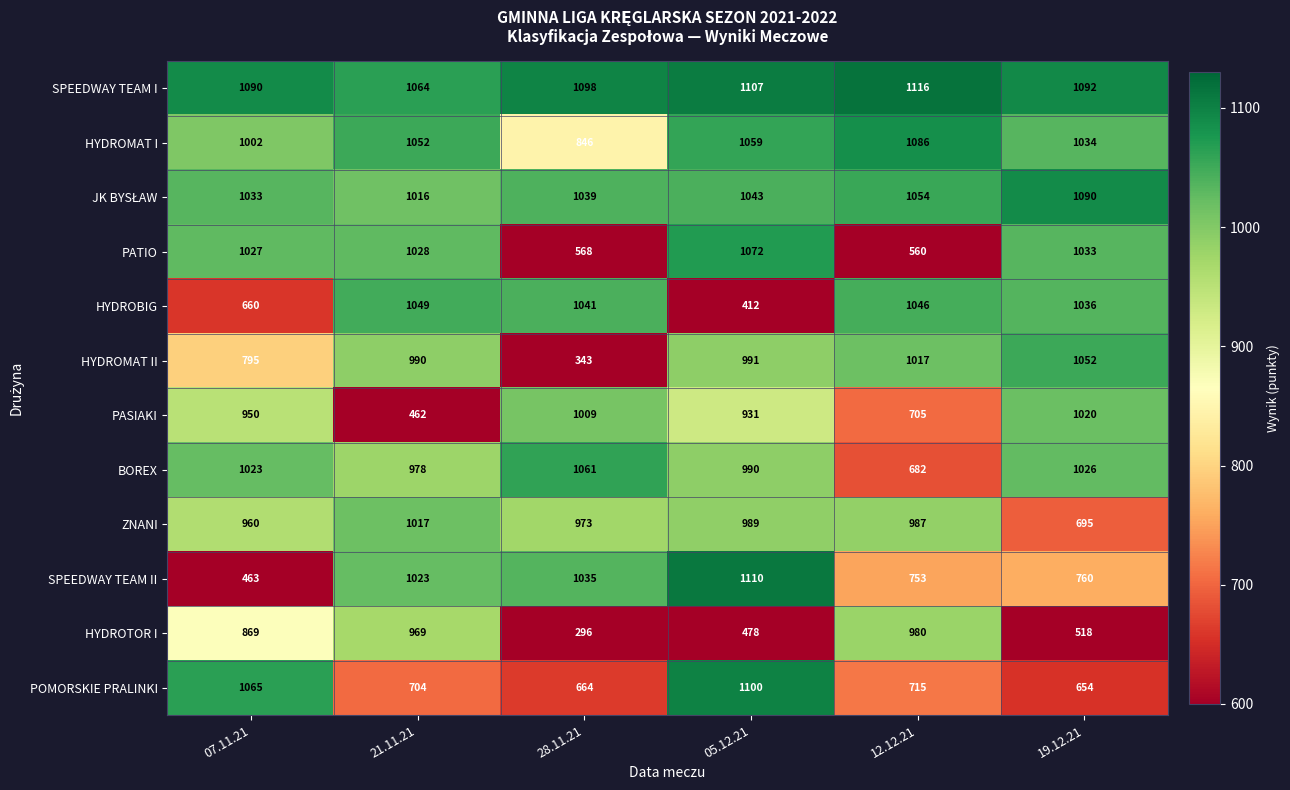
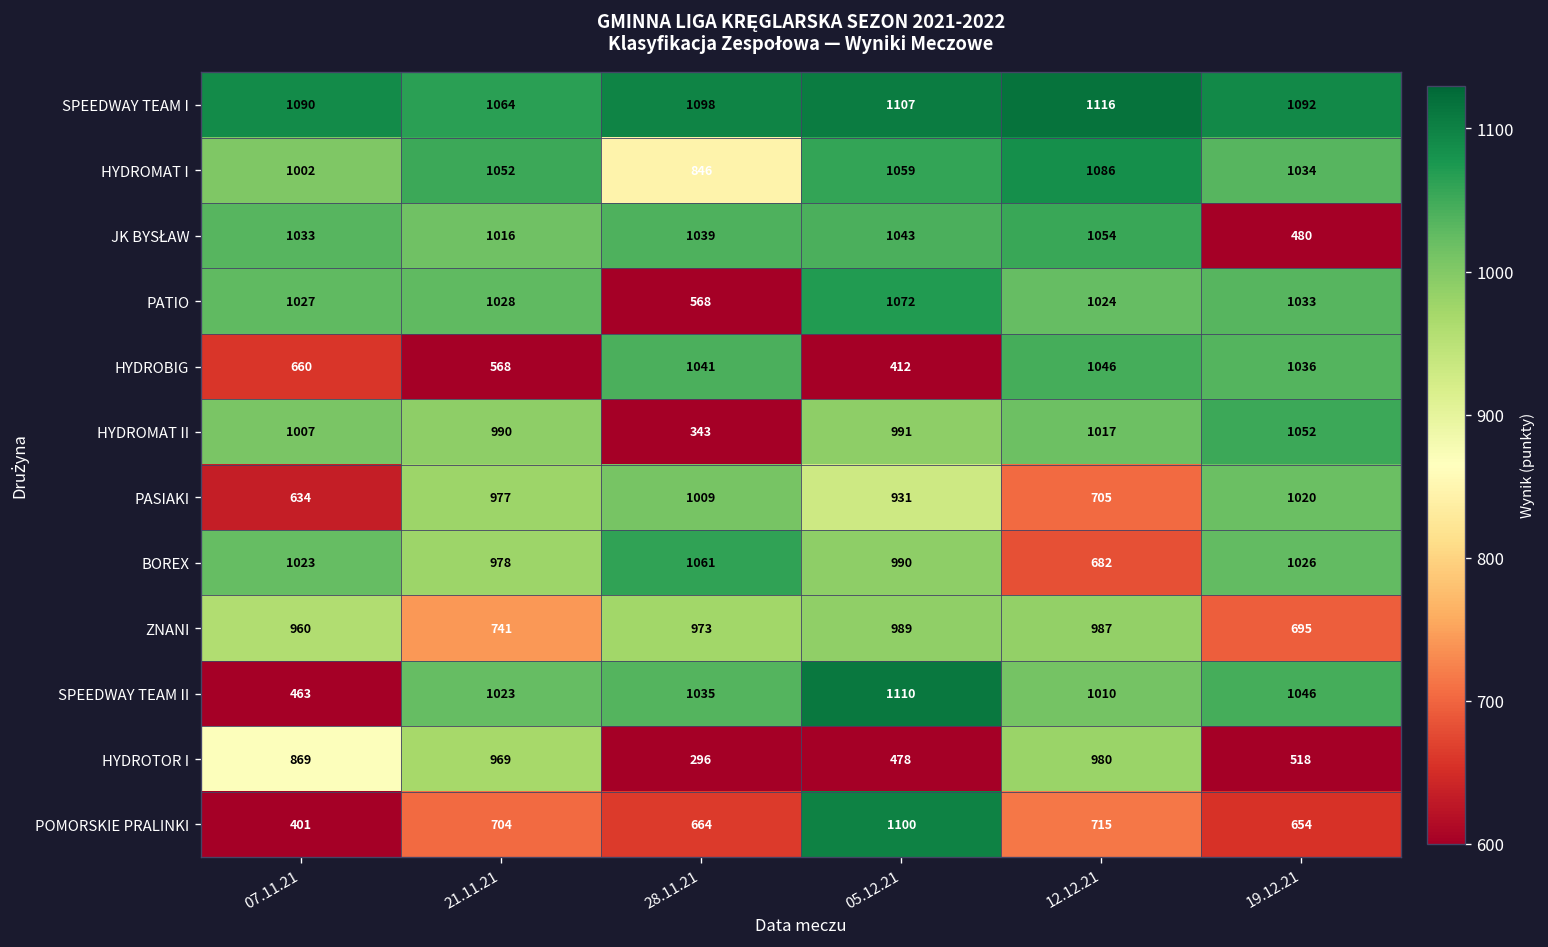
  {
    "SPEEDWAY TEAM I": {
      "07.11.21": 1090,
      "21.11.21": 1064,
      "28.11.21": 1098,
      "05.12.21": 1107,
      "12.12.21": 1116,
      "19.12.21": 1092
    },
    "HYDROMAT I": {
      "07.11.21": 1002,
      "21.11.21": 1052,
      "28.11.21": 846,
      "05.12.21": 1059,
      "12.12.21": 1086,
      "19.12.21": 1034
    },
    "JK BYSŁAW": {
      "07.11.21": 1033,
      "21.11.21": 1016,
      "28.11.21": 1039,
      "05.12.21": 1043,
      "12.12.21": 1054,
-     "19.12.21": 1090
+     "19.12.21": 480
    },
    "PATIO": {
      "07.11.21": 1027,
      "21.11.21": 1028,
      "28.11.21": 568,
      "05.12.21": 1072,
-     "12.12.21": 560,
+     "12.12.21": 1024,
      "19.12.21": 1033
    },
    "HYDROBIG": {
      "07.11.21": 660,
-     "21.11.21": 1049,
+     "21.11.21": 568,
      "28.11.21": 1041,
      "05.12.21": 412,
      "12.12.21": 1046,
      "19.12.21": 1036
    },
    "HYDROMAT II": {
-     "07.11.21": 795,
+     "07.11.21": 1007,
      "21.11.21": 990,
      "28.11.21": 343,
      "05.12.21": 991,
      "12.12.21": 1017,
      "19.12.21": 1052
    },
    "PASIAKI": {
-     "07.11.21": 950,
-     "21.11.21": 462,
+     "07.11.21": 634,
+     "21.11.21": 977,
      "28.11.21": 1009,
      "05.12.21": 931,
      "12.12.21": 705,
      "19.12.21": 1020
    },
    "BOREX": {
      "07.11.21": 1023,
      "21.11.21": 978,
      "28.11.21": 1061,
      "05.12.21": 990,
      "12.12.21": 682,
      "19.12.21": 1026
    },
    "ZNANI": {
      "07.11.21": 960,
-     "21.11.21": 1017,
+     "21.11.21": 741,
      "28.11.21": 973,
      "05.12.21": 989,
      "12.12.21": 987,
      "19.12.21": 695
    },
    "SPEEDWAY TEAM II": {
      "07.11.21": 463,
      "21.11.21": 1023,
      "28.11.21": 1035,
      "05.12.21": 1110,
-     "12.12.21": 753,
-     "19.12.21": 760
+     "12.12.21": 1010,
+     "19.12.21": 1046
    },
    "HYDROTOR I": {
      "07.11.21": 869,
      "21.11.21": 969,
      "28.11.21": 296,
      "05.12.21": 478,
      "12.12.21": 980,
      "19.12.21": 518
    },
    "POMORSKIE PRALINKI": {
-     "07.11.21": 1065,
+     "07.11.21": 401,
      "21.11.21": 704,
      "28.11.21": 664,
      "05.12.21": 1100,
      "12.12.21": 715,
      "19.12.21": 654
    }
  }
